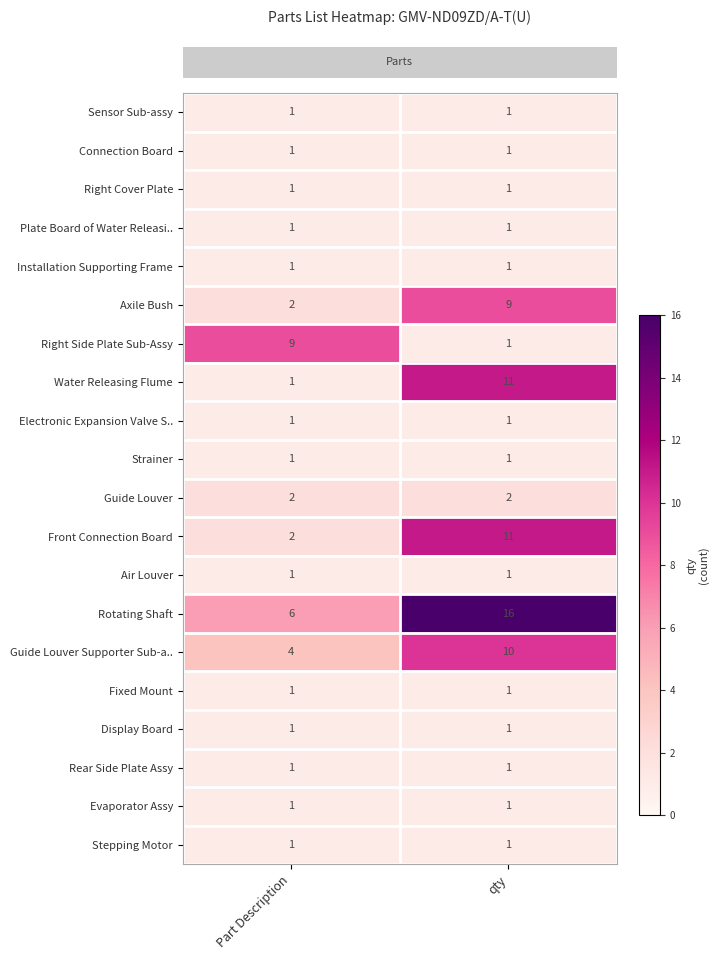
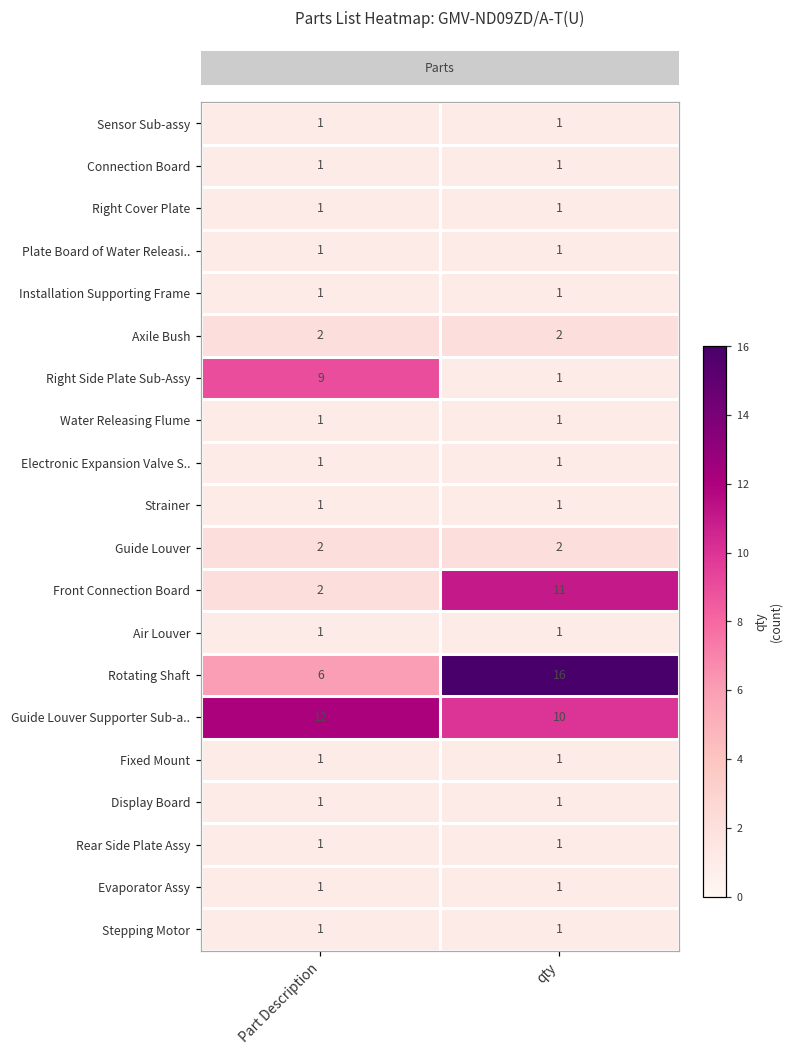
  {
    "Sensor Sub-assy": {
      "Part Description": 1,
      "qty": 1
    },
    "Connection Board": {
      "Part Description": 1,
      "qty": 1
    },
    "Right Cover Plate": {
      "Part Description": 1,
      "qty": 1
    },
    "Plate Board of Water Releasi..": {
      "Part Description": 1,
      "qty": 1
    },
    "Installation Supporting Frame": {
      "Part Description": 1,
      "qty": 1
    },
    "Axile Bush": {
      "Part Description": 2,
-     "qty": 9
+     "qty": 2
    },
    "Right Side Plate Sub-Assy": {
      "Part Description": 9,
      "qty": 1
    },
    "Water Releasing Flume": {
      "Part Description": 1,
-     "qty": 11
+     "qty": 1
    },
    "Electronic Expansion Valve S..": {
      "Part Description": 1,
      "qty": 1
    },
    "Strainer": {
      "Part Description": 1,
      "qty": 1
    },
    "Guide Louver": {
      "Part Description": 2,
      "qty": 2
    },
    "Front Connection Board": {
      "Part Description": 2,
      "qty": 11
    },
    "Air Louver": {
      "Part Description": 1,
      "qty": 1
    },
    "Rotating Shaft": {
      "Part Description": 6,
      "qty": 16
    },
    "Guide Louver Supporter Sub-a..": {
-     "Part Description": 4,
+     "Part Description": 12,
      "qty": 10
    },
    "Fixed Mount": {
      "Part Description": 1,
      "qty": 1
    },
    "Display Board": {
      "Part Description": 1,
      "qty": 1
    },
    "Rear Side Plate Assy": {
      "Part Description": 1,
      "qty": 1
    },
    "Evaporator Assy": {
      "Part Description": 1,
      "qty": 1
    },
    "Stepping Motor": {
      "Part Description": 1,
      "qty": 1
    }
  }
